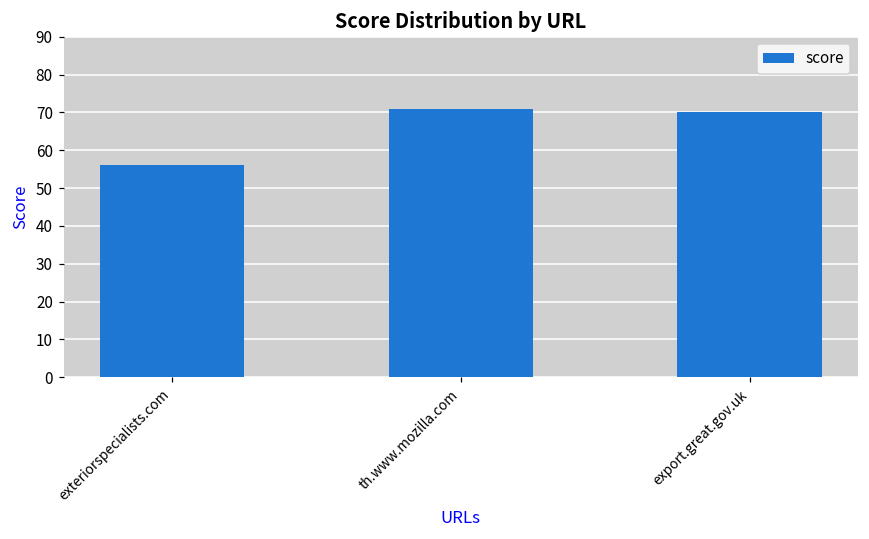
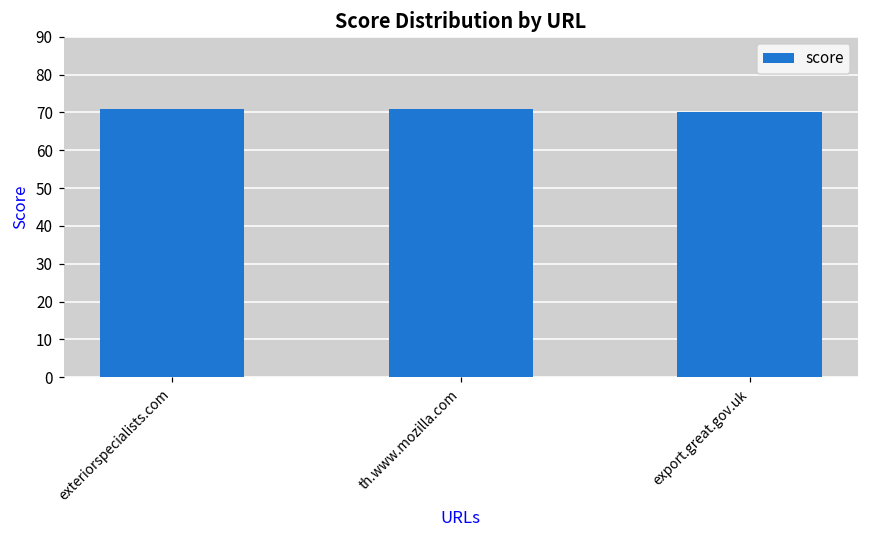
  {
-   "exteriorspecialists.com": 56,
+   "exteriorspecialists.com": 71,
    "th.www.mozilla.com": 71,
    "export.great.gov.uk": 70
  }
